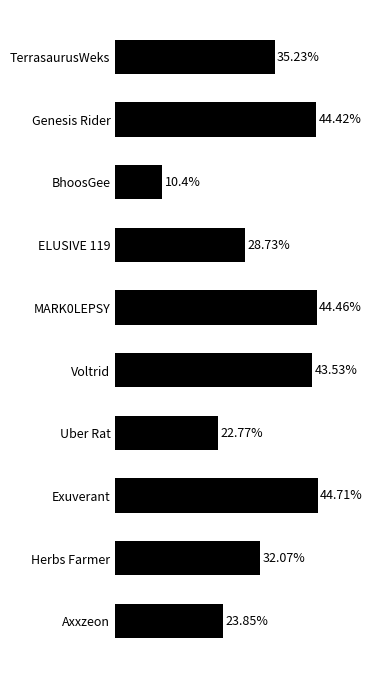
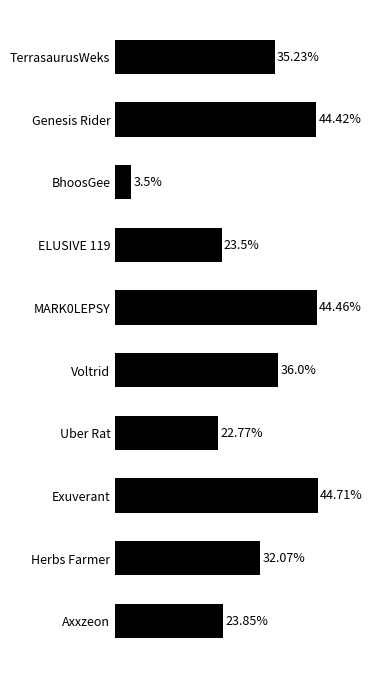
  {
    "TerrasaurusWeks": "35.23%",
    "Genesis Rider": "44.42%",
-   "BhoosGee": "10.4%",
-   "ELUSIVE 119": "28.73%",
+   "BhoosGee": "3.5%",
+   "ELUSIVE 119": "23.5%",
    "MARK0LEPSY": "44.46%",
-   "Voltrid": "43.53%",
+   "Voltrid": "36.0%",
    "Uber Rat": "22.77%",
    "Exuverant": "44.71%",
    "Herbs Farmer": "32.07%",
    "Axxzeon": "23.85%"
  }
